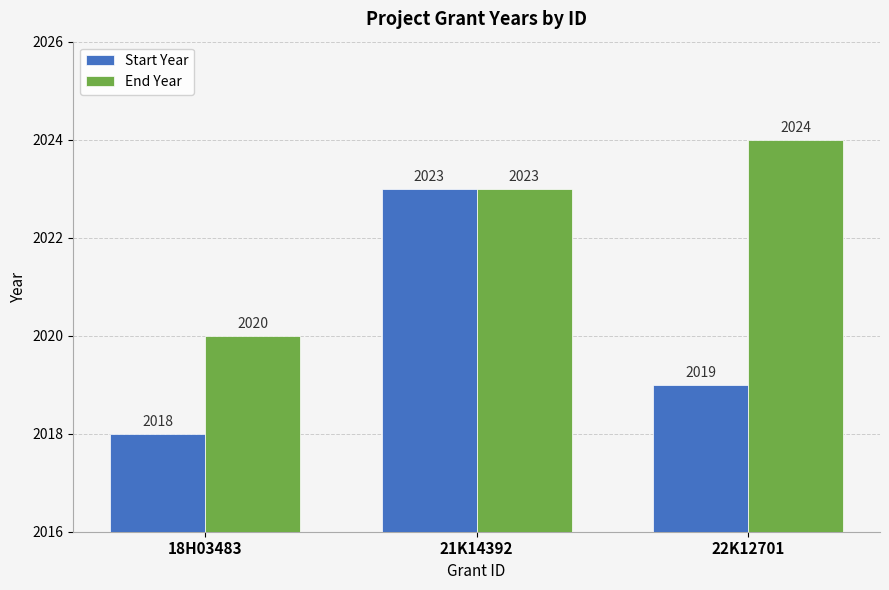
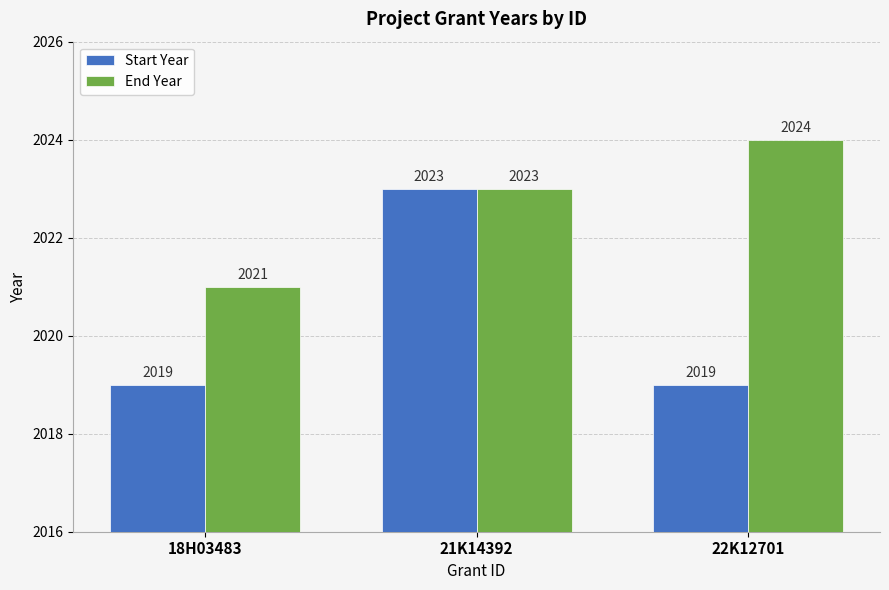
  {
    "Start Year": {
-     "18H03483": 2018,
+     "18H03483": 2019,
      "21K14392": 2023,
      "22K12701": 2019
    },
    "End Year": {
-     "18H03483": 2020,
+     "18H03483": 2021,
      "21K14392": 2023,
      "22K12701": 2024
    }
  }
